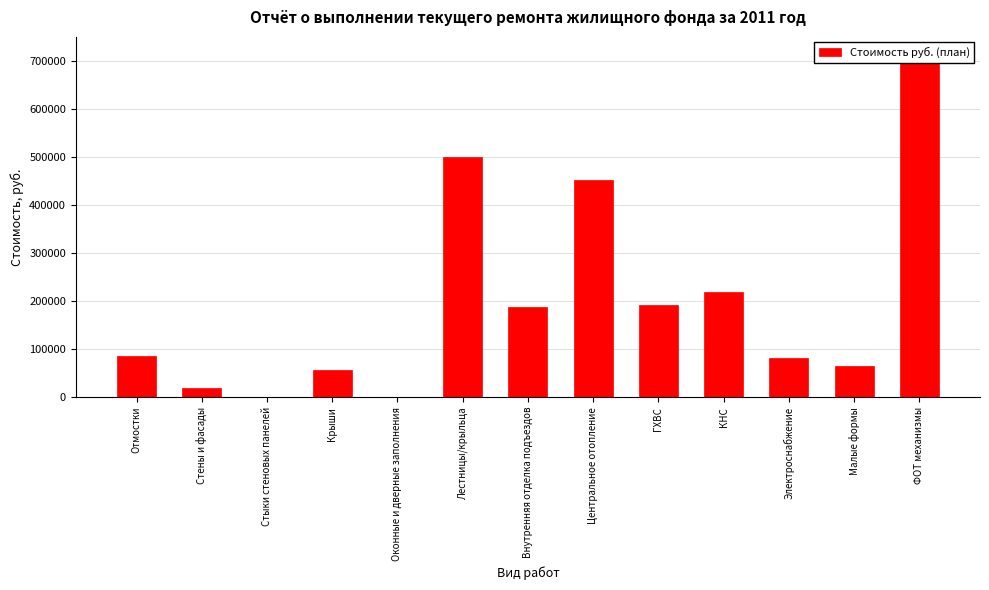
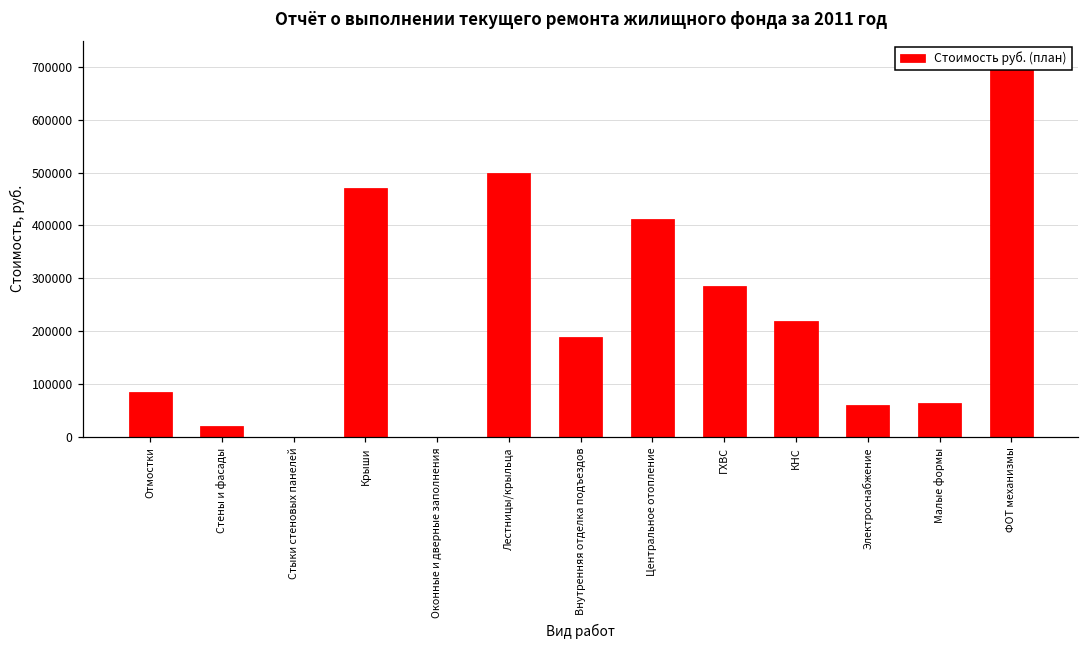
  {
    "Отмостки": 80000,
    "Стены и фасады": 20000,
    "Стыки стеновых панелей": 0,
-   "Крыши": 60000,
+   "Крыши": 470000,
    "Оконные и дверные заполнения": 0,
    "Лестницы/крыльца": 500000,
    "Внутренняя отделка подъездов": 190000,
-   "Центральное отопление": 450000,
-   "ГХВС": 190000,
+   "Центральное отопление": 410000,
+   "ГХВС": 290000,
    "КНС": 220000,
-   "Электроснабжение": 80000,
+   "Электроснабжение": 60000,
    "Малые формы": 60000
  }
